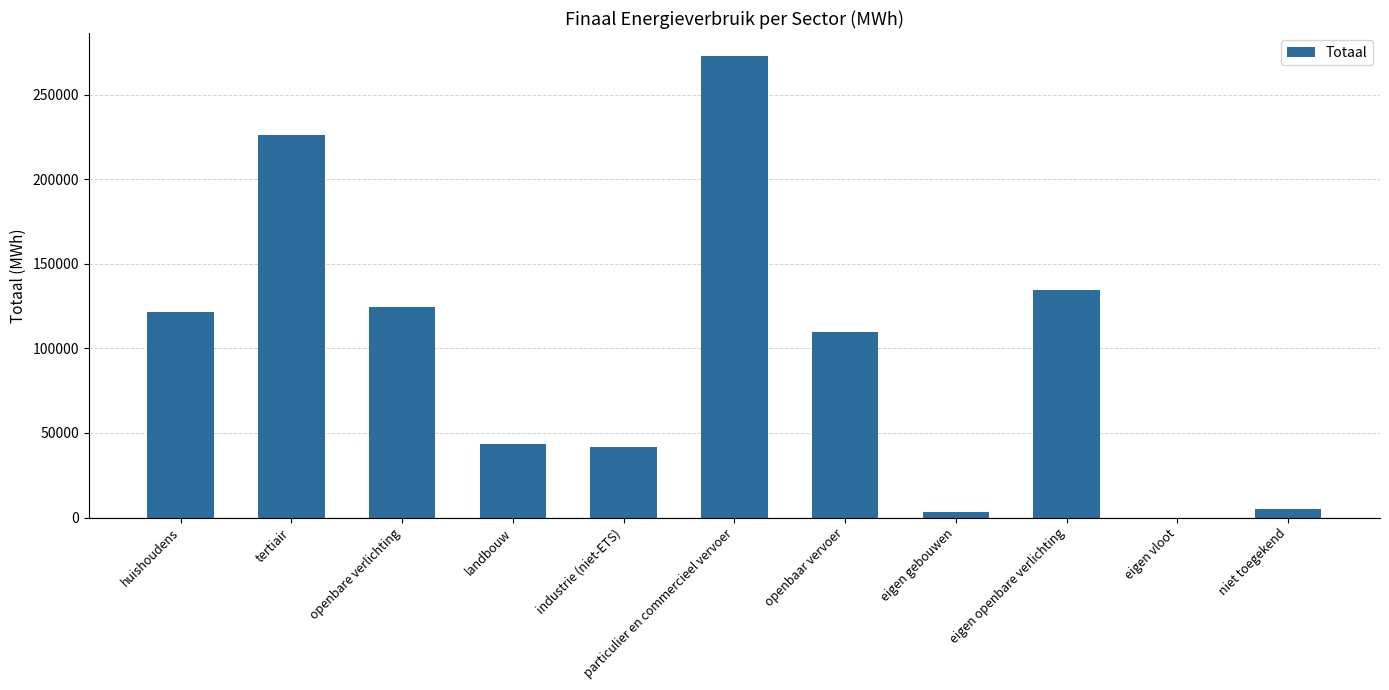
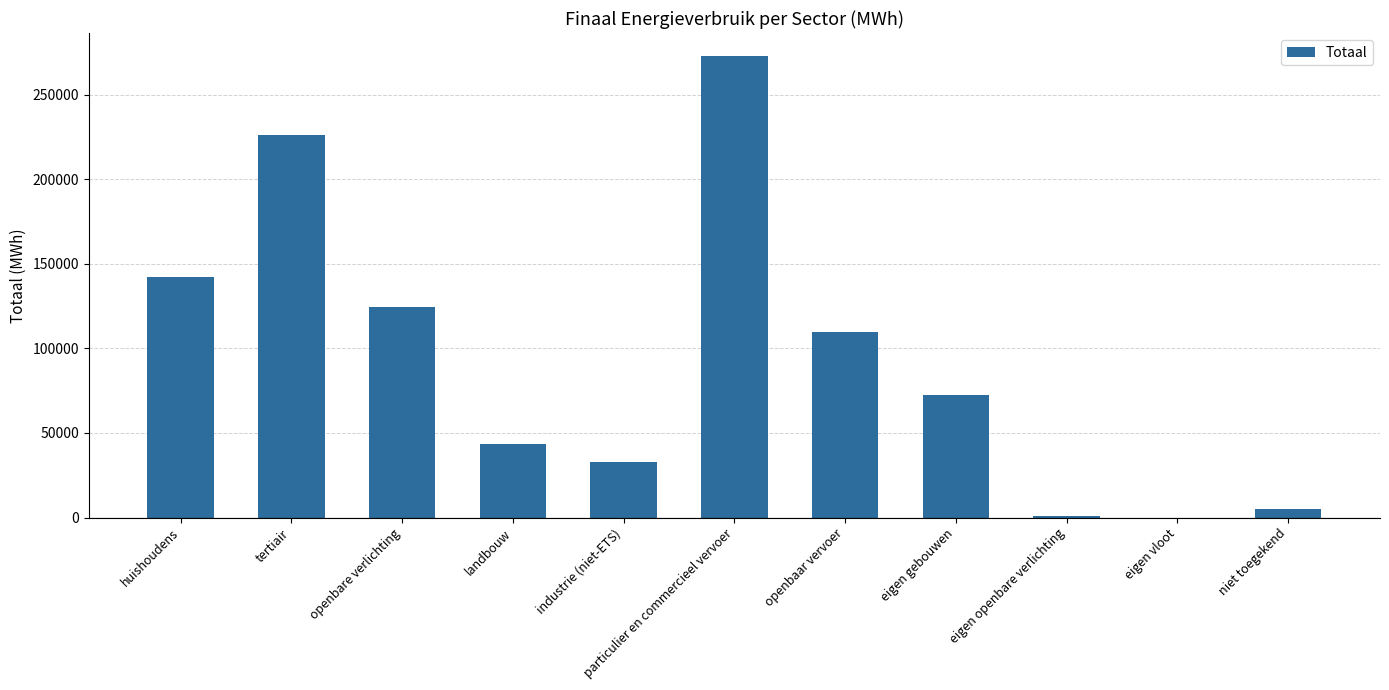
  {
-   "huishoudens": 122000,
+   "huishoudens": 142000,
    "tertiair": 226000,
    "openbare verlichting": 124000,
    "landbouw": 44000,
-   "industrie (niet-ETS)": 42000,
+   "industrie (niet-ETS)": 33000,
    "particulier en commercieel vervoer": 273000,
    "openbaar vervoer": 110000,
-   "eigen gebouwen": 3000,
-   "eigen openbare verlichting": 135000,
+   "eigen gebouwen": 72000,
+   "eigen openbare verlichting": 1000,
    "eigen vloot": 0,
    "niet toegekend": 5000
  }
